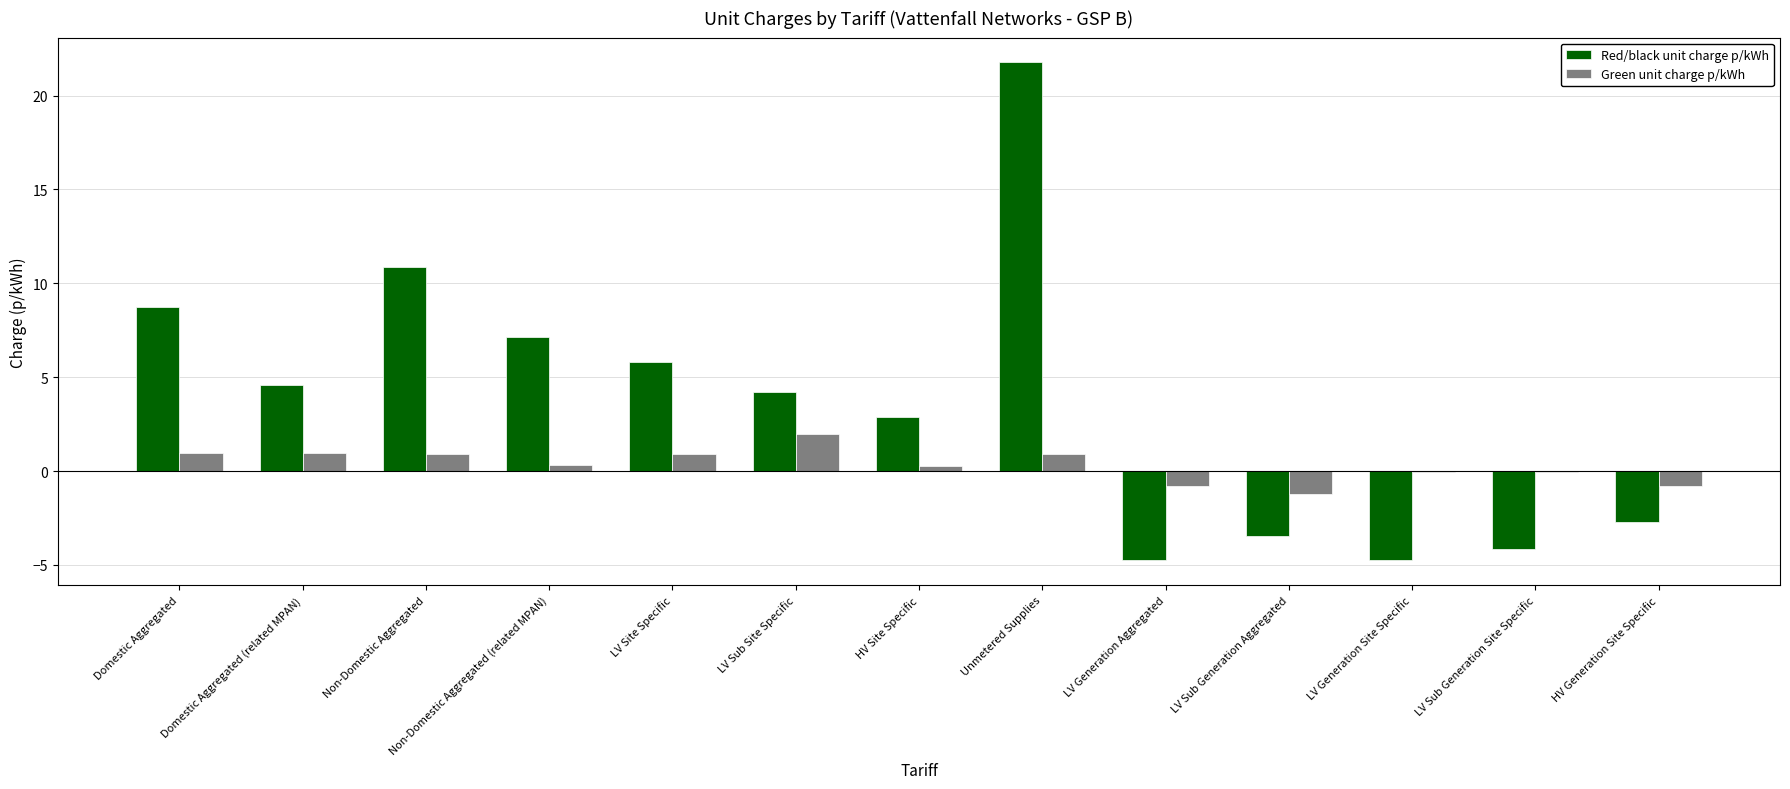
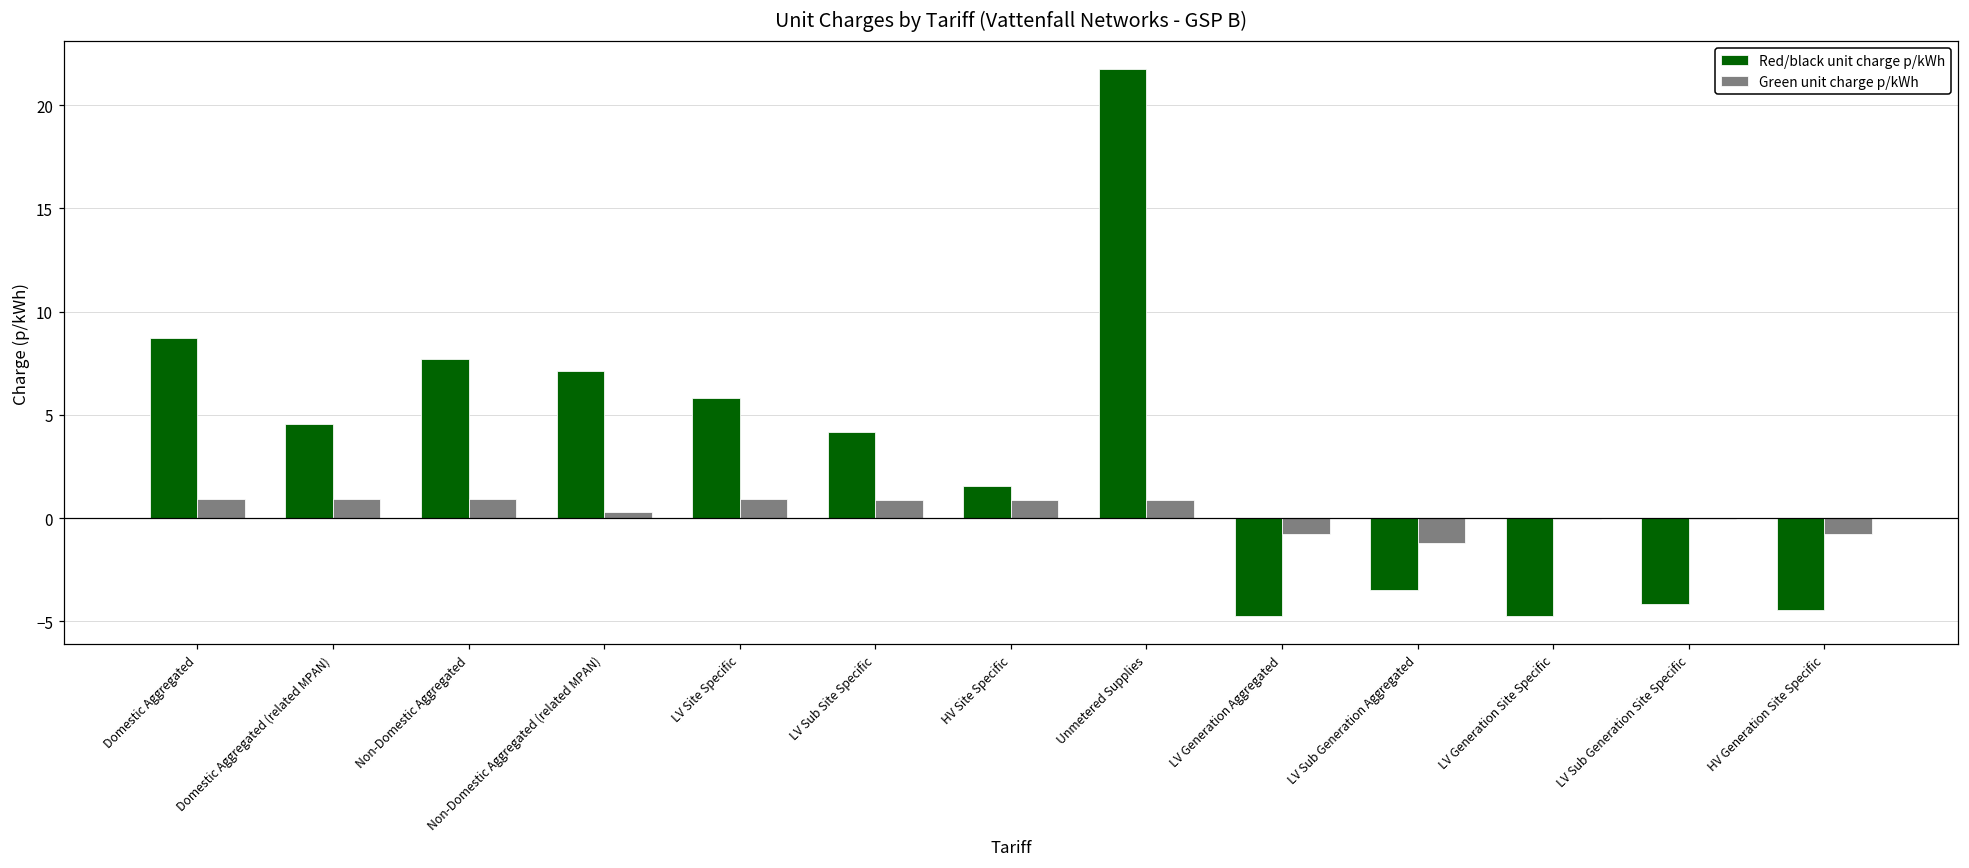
  {
    "Red/black unit charge p/kWh": {
      "Domestic Aggregated": 8.7,
      "Domestic Aggregated (related MPAN)": 4.6,
-     "Non-Domestic Aggregated": 10.9,
+     "Non-Domestic Aggregated": 7.7,
      "Non-Domestic Aggregated (related MPAN)": 7.1,
      "LV Site Specific": 5.8,
      "LV Sub Site Specific": 4.2,
-     "HV Site Specific": 2.9,
+     "HV Site Specific": 1.6,
      "Unmetered Supplies": 21.8,
      "LV Generation Aggregated": -4.8,
      "LV Sub Generation Aggregated": -3.5,
      "LV Generation Site Specific": -4.8,
      "LV Sub Generation Site Specific": -4.2,
-     "HV Generation Site Specific": -2.7
+     "HV Generation Site Specific": -4.4
    },
    "Green unit charge p/kWh": {
      "Domestic Aggregated": 0.9,
      "Domestic Aggregated (related MPAN)": 0.9,
      "Non-Domestic Aggregated": 0.9,
      "Non-Domestic Aggregated (related MPAN)": 0.3,
      "LV Site Specific": 0.9,
-     "LV Sub Site Specific": 2.0,
-     "HV Site Specific": 0.3,
+     "LV Sub Site Specific": 0.9,
+     "HV Site Specific": 0.9,
      "Unmetered Supplies": 0.9,
      "LV Generation Aggregated": -0.8,
      "LV Sub Generation Aggregated": -1.2,
      "HV Generation Site Specific": -0.8
    }
  }
